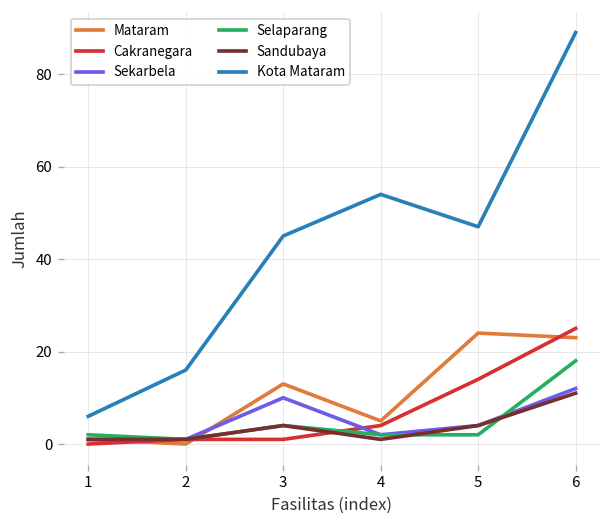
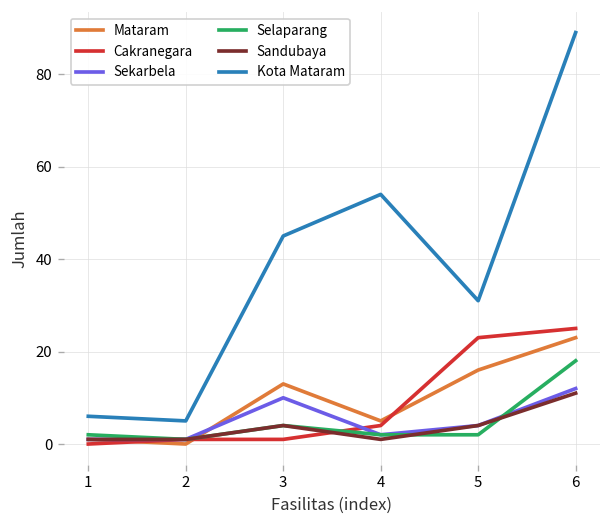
  {
    "Mataram": {
      "2": 0,
      "3": 13,
      "4": 5,
-     "5": 24,
+     "5": 16,
      "6": 23
    },
    "Cakranegara": {
      "1": 0,
      "3": 1,
      "4": 4,
-     "5": 14,
+     "5": 23,
      "6": 25
    },
    "Sekarbela": {
      "3": 10,
      "6": 12
    },
    "Selaparang": {
      "1": 2,
      "5": 2,
      "6": 18
    },
    "Sandubaya": {
      "4": 1,
      "6": 11
    },
    "Kota Mataram": {
      "1": 6,
-     "2": 16,
+     "2": 5,
      "3": 45,
      "4": 54,
-     "5": 47,
+     "5": 31,
      "6": 89
    }
  }
